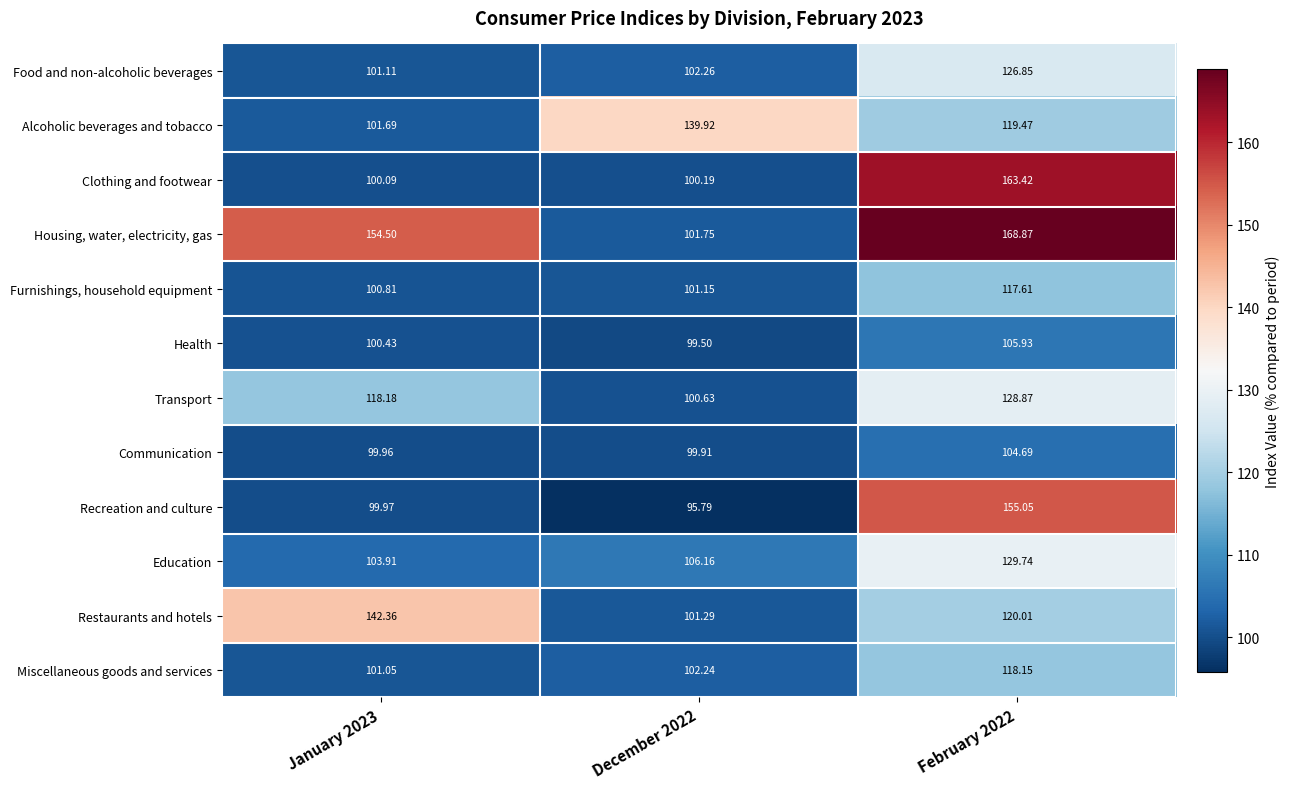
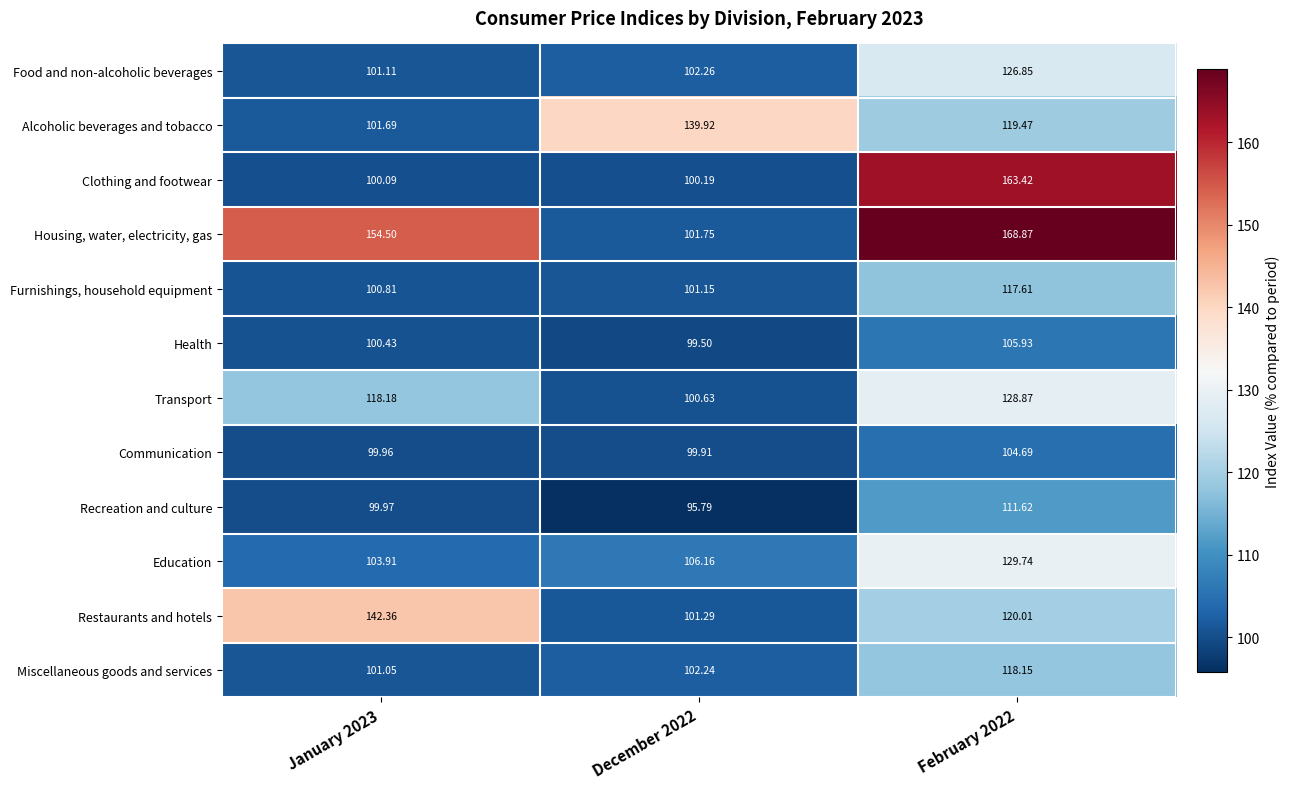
  {
    "Food and non-alcoholic beverages": {
      "January 2023": 101.11,
      "December 2022": 102.26,
      "February 2022": 126.85
    },
    "Alcoholic beverages and tobacco": {
      "January 2023": 101.69,
      "December 2022": 139.92,
      "February 2022": 119.47
    },
    "Clothing and footwear": {
      "January 2023": 100.09,
      "December 2022": 100.19,
      "February 2022": 163.42
    },
    "Housing, water, electricity, gas": {
      "January 2023": 154.50,
      "December 2022": 101.75,
      "February 2022": 168.87
    },
    "Furnishings, household equipment": {
      "January 2023": 100.81,
      "December 2022": 101.15,
      "February 2022": 117.61
    },
    "Health": {
      "January 2023": 100.43,
      "December 2022": 99.50,
      "February 2022": 105.93
    },
    "Transport": {
      "January 2023": 118.18,
      "December 2022": 100.63,
      "February 2022": 128.87
    },
    "Communication": {
      "January 2023": 99.96,
      "December 2022": 99.91,
      "February 2022": 104.69
    },
    "Recreation and culture": {
      "January 2023": 99.97,
      "December 2022": 95.79,
-     "February 2022": 155.05
+     "February 2022": 111.62
    },
    "Education": {
      "January 2023": 103.91,
      "December 2022": 106.16,
      "February 2022": 129.74
    },
    "Restaurants and hotels": {
      "January 2023": 142.36,
      "December 2022": 101.29,
      "February 2022": 120.01
    },
    "Miscellaneous goods and services": {
      "January 2023": 101.05,
      "December 2022": 102.24,
      "February 2022": 118.15
    }
  }
